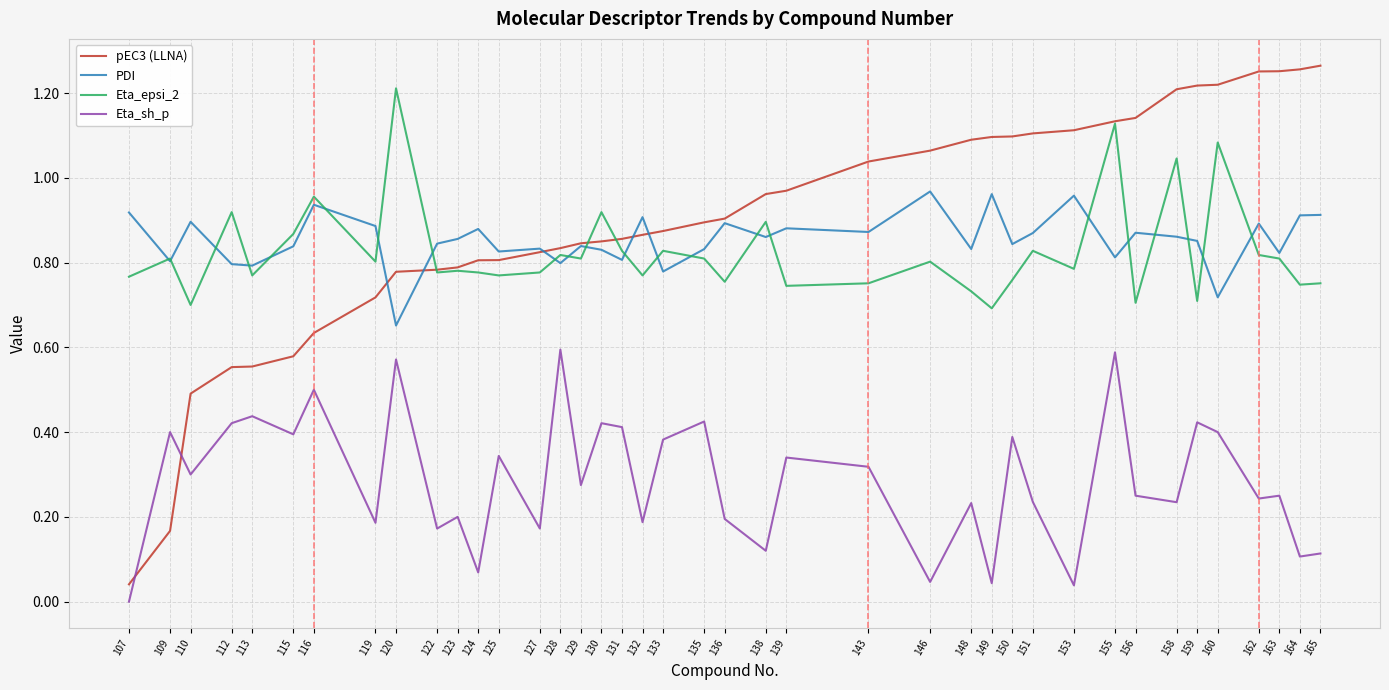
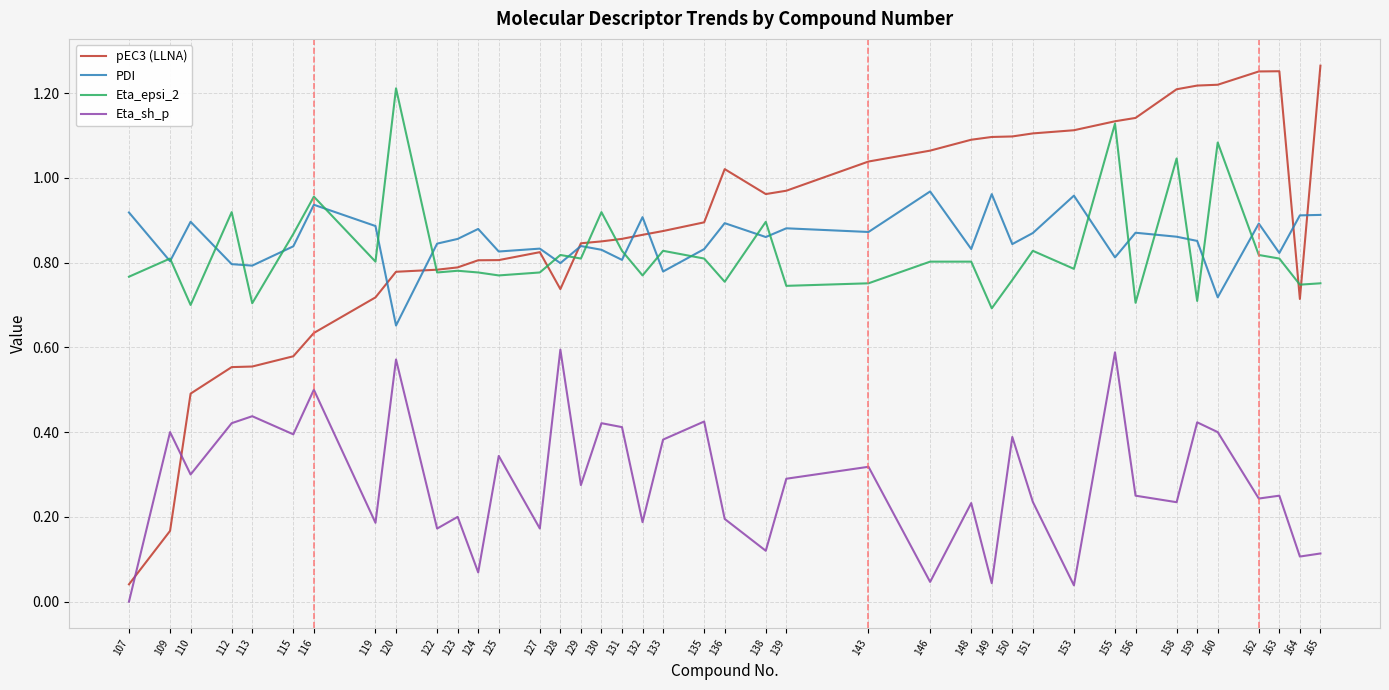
  {
    "pEC3 (LLNA)": {
      "107": 0.04,
      "109": 0.17,
      "110": 0.49,
      "112": 0.55,
      "113": 0.55,
      "115": 0.58,
      "116": 0.63,
      "119": 0.72,
      "120": 0.78,
      "122": 0.78,
      "123": 0.79,
      "124": 0.81,
      "125": 0.81,
      "127": 0.82,
-     "128": 0.83,
+     "128": 0.74,
      "129": 0.85,
      "130": 0.85,
      "131": 0.86,
      "132": 0.87,
      "133": 0.87,
      "135": 0.89,
-     "136": 0.90,
+     "136": 1.02,
      "138": 0.96,
      "139": 0.97,
      "143": 1.04,
      "146": 1.06,
      "148": 1.09,
      "149": 1.10,
      "150": 1.10,
      "151": 1.10,
      "153": 1.11,
      "156": 1.14,
      "158": 1.21,
      "159": 1.22,
      "160": 1.22,
      "162": 1.25,
      "163": 1.25,
-     "164": 1.26,
+     "164": 0.71,
      "165": 1.26
    },
    "PDI": {
      "107": 0.92,
      "109": 0.80,
      "110": 0.90,
      "112": 0.80,
      "113": 0.79,
      "115": 0.84,
      "116": 0.94,
      "119": 0.89,
      "120": 0.65,
      "122": 0.84,
      "123": 0.86,
      "124": 0.88,
      "125": 0.83,
      "127": 0.83,
      "128": 0.80,
      "129": 0.84,
      "130": 0.83,
      "131": 0.81,
      "132": 0.91,
      "133": 0.78,
      "135": 0.83,
      "136": 0.89,
      "138": 0.86,
      "139": 0.88,
      "143": 0.87,
      "146": 0.97,
      "148": 0.83,
      "149": 0.96,
      "150": 0.84,
      "151": 0.87,
      "153": 0.96,
      "155": 0.81,
      "156": 0.87,
      "158": 0.86,
      "159": 0.85,
      "160": 0.72,
      "162": 0.89,
      "163": 0.82,
      "164": 0.91,
      "165": 0.91
    },
    "Eta_epsi_2": {
      "107": 0.77,
      "109": 0.81,
      "110": 0.70,
      "112": 0.92,
-     "113": 0.77,
+     "113": 0.70,
      "115": 0.87,
      "116": 0.96,
      "119": 0.80,
      "120": 1.21,
      "122": 0.78,
      "123": 0.78,
      "124": 0.78,
      "125": 0.77,
      "127": 0.78,
      "128": 0.82,
      "129": 0.81,
      "130": 0.92,
      "131": 0.83,
      "132": 0.77,
      "133": 0.83,
      "135": 0.81,
      "136": 0.75,
      "138": 0.90,
      "139": 0.75,
      "143": 0.75,
      "146": 0.80,
-     "148": 0.73,
+     "148": 0.80,
      "149": 0.69,
      "150": 0.76,
      "151": 0.83,
      "153": 0.79,
      "156": 0.71,
      "158": 1.05,
      "159": 0.71,
      "160": 1.08,
      "162": 0.82,
      "163": 0.81,
      "164": 0.75,
      "165": 0.75
    },
    "Eta_sh_p": {
      "107": 0.00,
      "109": 0.40,
      "110": 0.30,
      "112": 0.42,
      "113": 0.44,
      "115": 0.39,
      "116": 0.50,
      "119": 0.19,
      "120": 0.57,
      "122": 0.17,
      "123": 0.20,
      "124": 0.07,
      "125": 0.34,
      "127": 0.17,
      "128": 0.59,
      "129": 0.28,
      "130": 0.42,
      "131": 0.41,
      "132": 0.19,
      "133": 0.38,
      "135": 0.43,
      "136": 0.20,
      "138": 0.12,
-     "139": 0.34,
+     "139": 0.29,
      "143": 0.32,
      "146": 0.05,
      "148": 0.23,
      "149": 0.04,
      "150": 0.39,
      "151": 0.24,
      "153": 0.04,
      "155": 0.59,
      "156": 0.25,
      "158": 0.23,
      "159": 0.42,
      "160": 0.40,
      "162": 0.24,
      "163": 0.25,
      "164": 0.11,
      "165": 0.11
    }
  }
